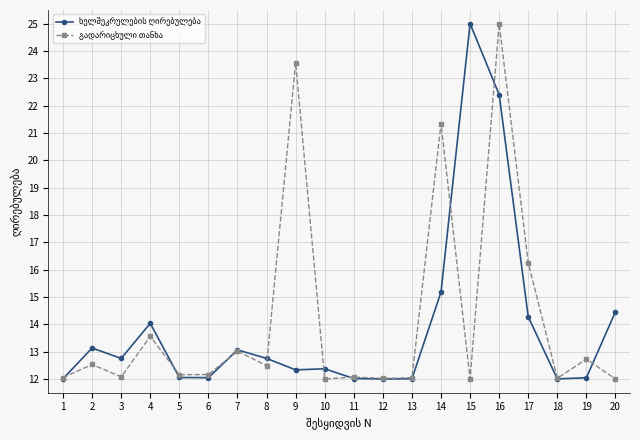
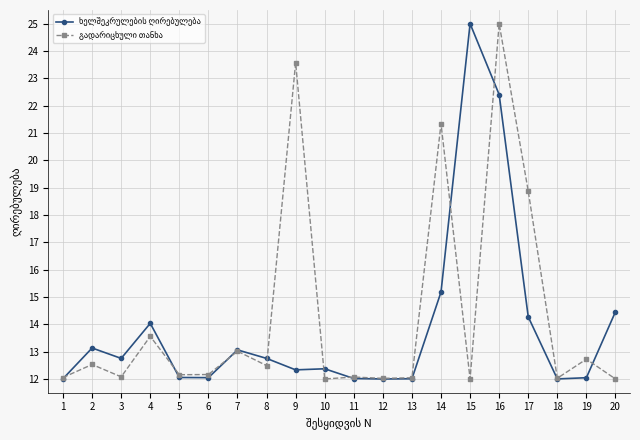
  {
    "ხელშეკრულების ღირებულება": {
      "2": 13.1,
      "3": 12.8,
      "4": 14.0,
      "5": 12.1,
      "6": 12.0,
      "8": 12.8,
      "9": 12.3,
      "10": 12.4,
      "14": 15.2,
      "15": 25.0,
      "16": 22.4,
      "17": 14.3,
      "19": 12.0,
      "20": 14.5
    },
    "გადარიცხული თანხა": {
      "2": 12.5,
      "3": 12.1,
      "4": 13.6,
      "5": 12.2,
      "6": 12.2,
      "8": 12.5,
      "9": 23.6,
      "10": 12.0,
      "14": 21.3,
      "15": 12.0,
      "16": 25.0,
-     "17": 16.2,
+     "17": 18.9,
      "19": 12.7,
      "20": 12.0
    }
  }
